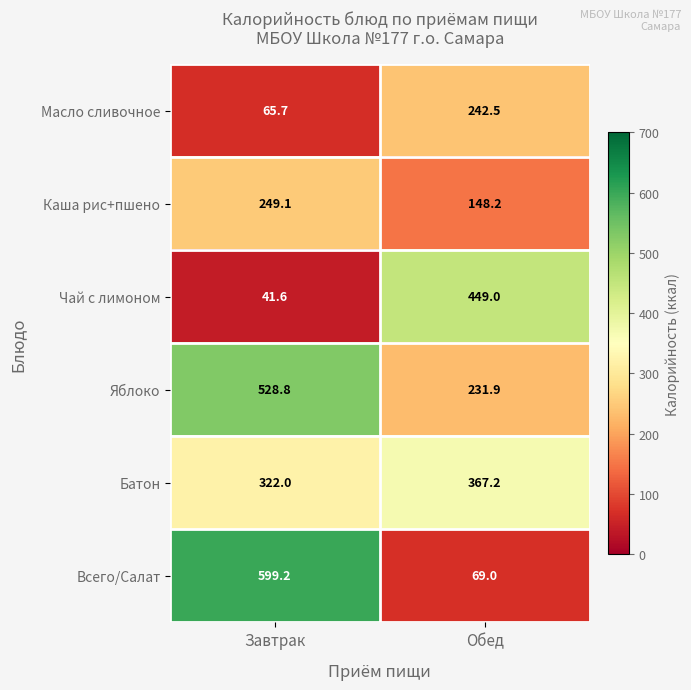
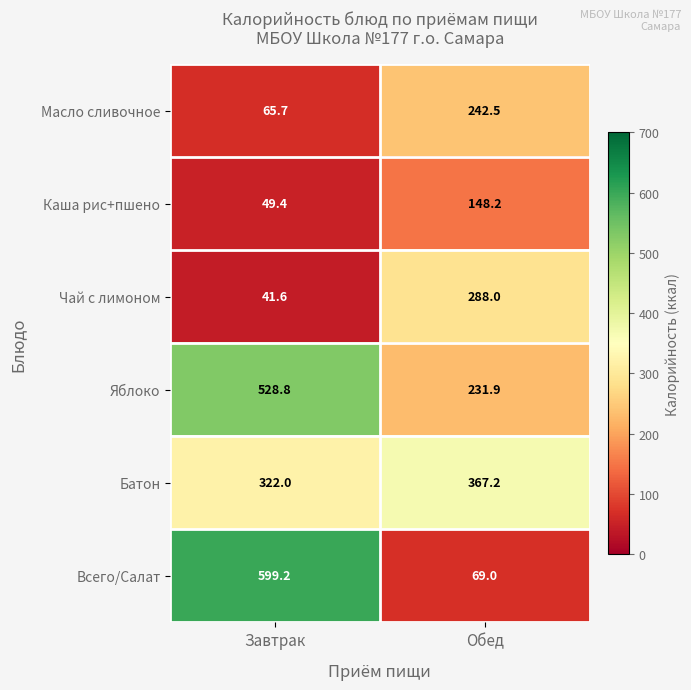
  {
    "Масло сливочное": {
      "Завтрак": 65.7,
      "Обед": 242.5
    },
    "Каша рис+пшено": {
-     "Завтрак": 249.1,
+     "Завтрак": 49.4,
      "Обед": 148.2
    },
    "Чай с лимоном": {
      "Завтрак": 41.6,
-     "Обед": 449.0
+     "Обед": 288.0
    },
    "Яблоко": {
      "Завтрак": 528.8,
      "Обед": 231.9
    },
    "Батон": {
      "Завтрак": 322.0,
      "Обед": 367.2
    },
    "Всего/Салат": {
      "Завтрак": 599.2,
      "Обед": 69.0
    }
  }
